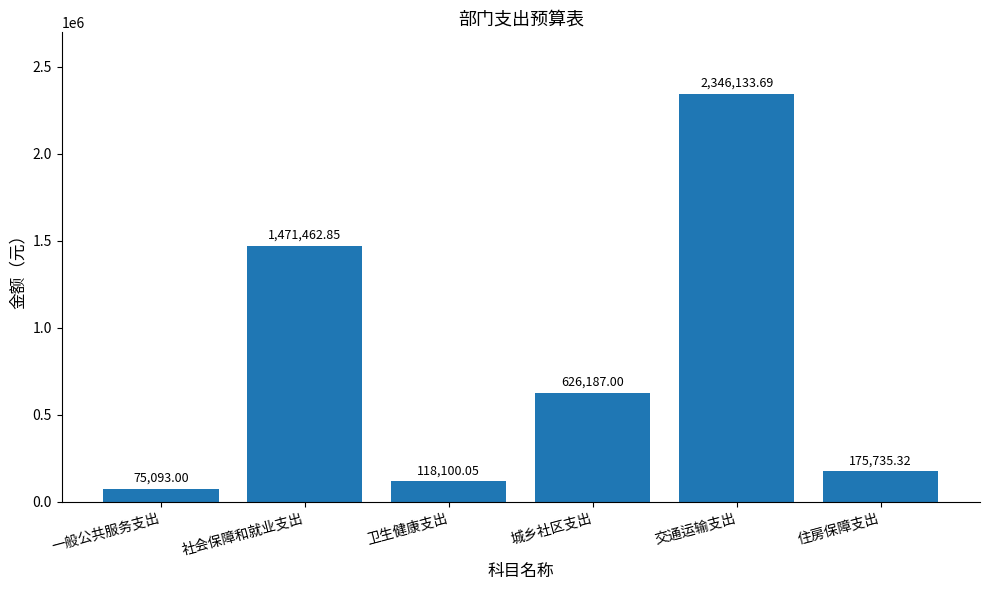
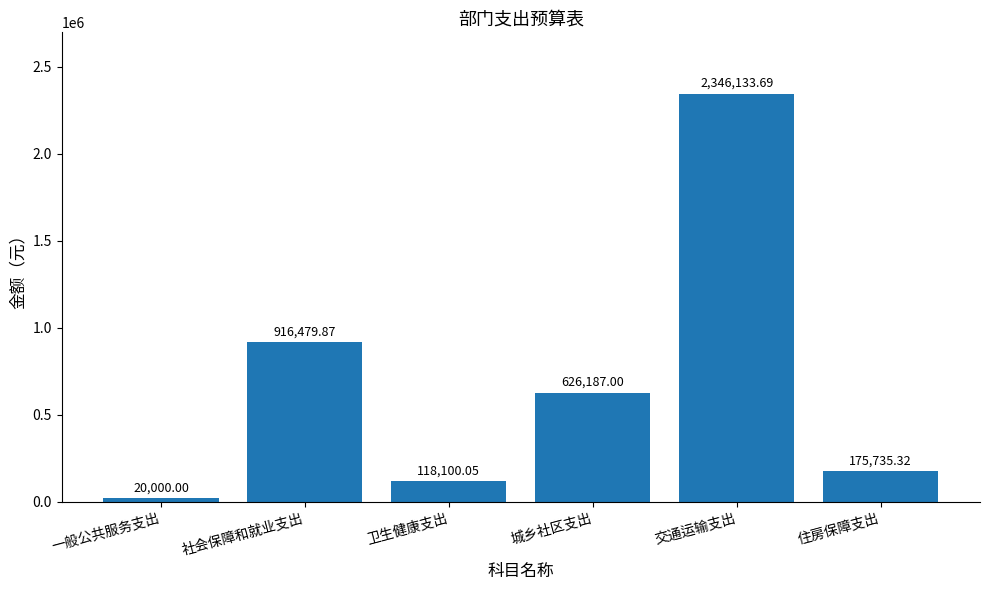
  {
-   "一般公共服务支出": "75,093.00",
-   "社会保障和就业支出": "1,471,462.85",
+   "一般公共服务支出": "20,000.00",
+   "社会保障和就业支出": "916,479.87",
    "卫生健康支出": "118,100.05",
    "城乡社区支出": "626,187.00",
    "交通运输支出": "2,346,133.69",
    "住房保障支出": "175,735.32"
  }
